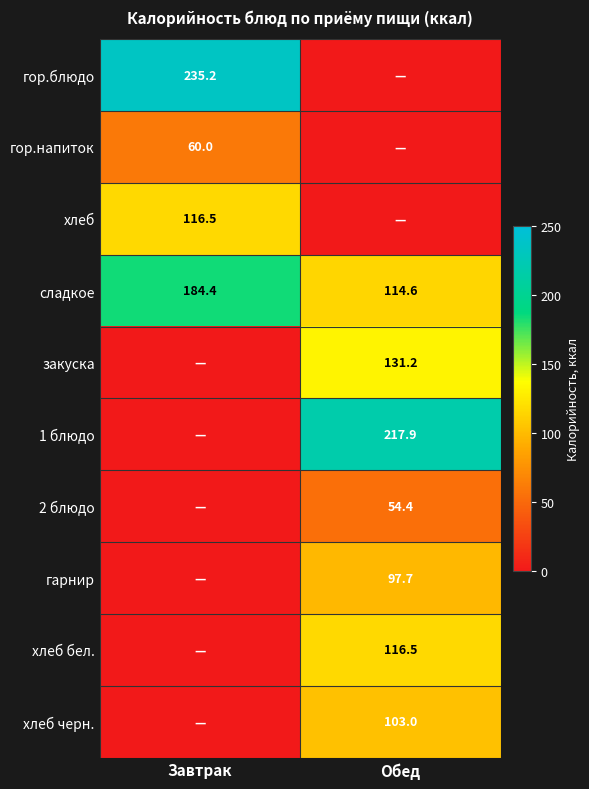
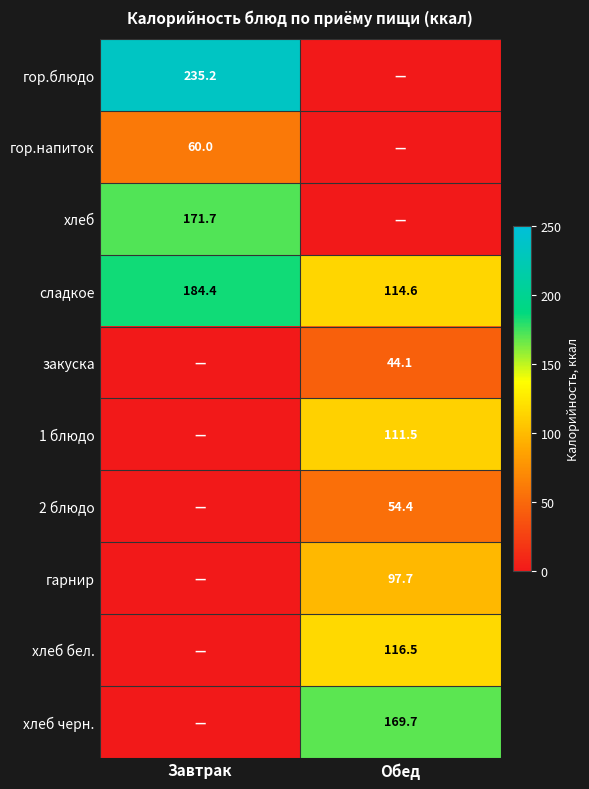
  {
    "гор.блюдо": {
      "Завтрак": 235.2
    },
    "гор.напиток": {
      "Завтрак": 60.0
    },
    "хлеб": {
-     "Завтрак": 116.5
+     "Завтрак": 171.7
    },
    "сладкое": {
      "Завтрак": 184.4,
      "Обед": 114.6
    },
    "закуска": {
-     "Обед": 131.2
+     "Обед": 44.1
    },
    "1 блюдо": {
-     "Обед": 217.9
+     "Обед": 111.5
    },
    "2 блюдо": {
      "Обед": 54.4
    },
    "гарнир": {
      "Обед": 97.7
    },
    "хлеб бел.": {
      "Обед": 116.5
    },
    "хлеб черн.": {
-     "Обед": 103.0
+     "Обед": 169.7
    }
  }
